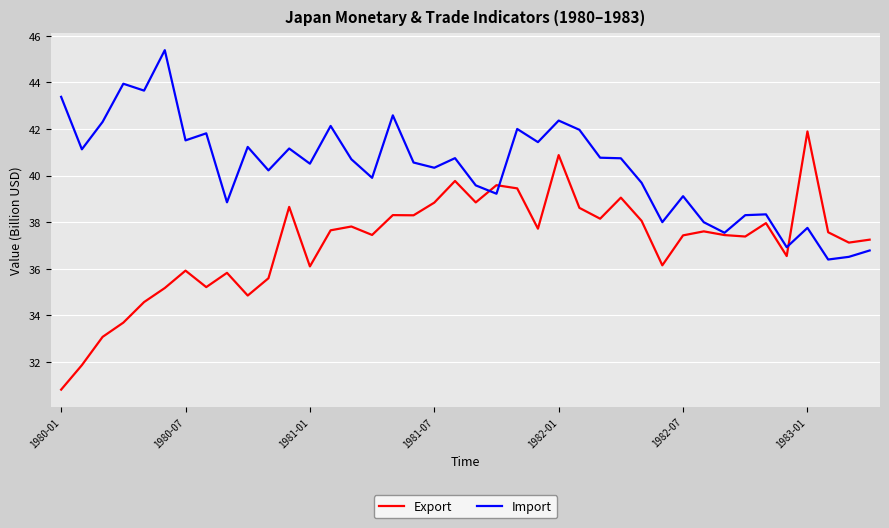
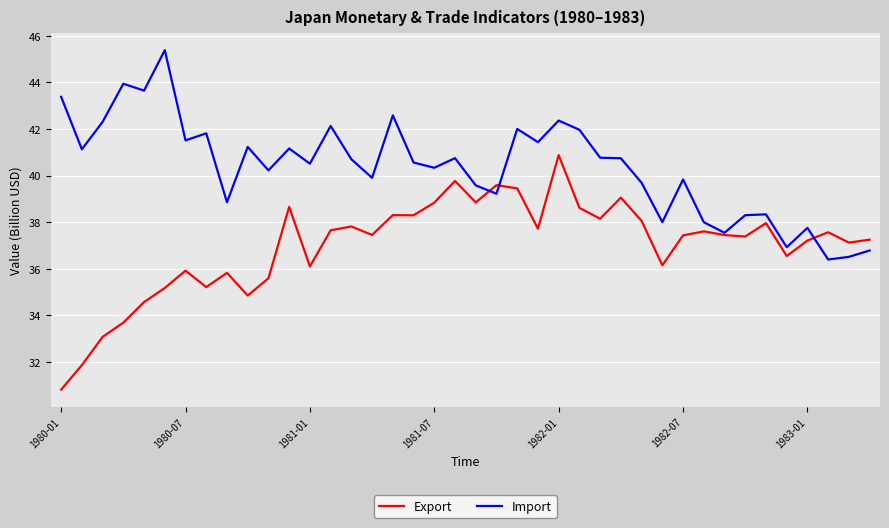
  {
    "Export": {
      "1980-01": 30.8,
      "1980-07": 35.9,
      "1981-01": 36.1,
      "1981-07": 38.8,
      "1982-01": 40.9,
      "1982-07": 37.4,
-     "1983-01": 41.9
+     "1983-01": 37.2
    },
    "Import": {
      "1980-01": 43.4,
      "1980-07": 41.5,
      "1981-01": 40.5,
      "1981-07": 40.3,
      "1982-01": 42.4,
-     "1982-07": 39.1,
+     "1982-07": 39.8,
      "1983-01": 37.8
    }
  }
